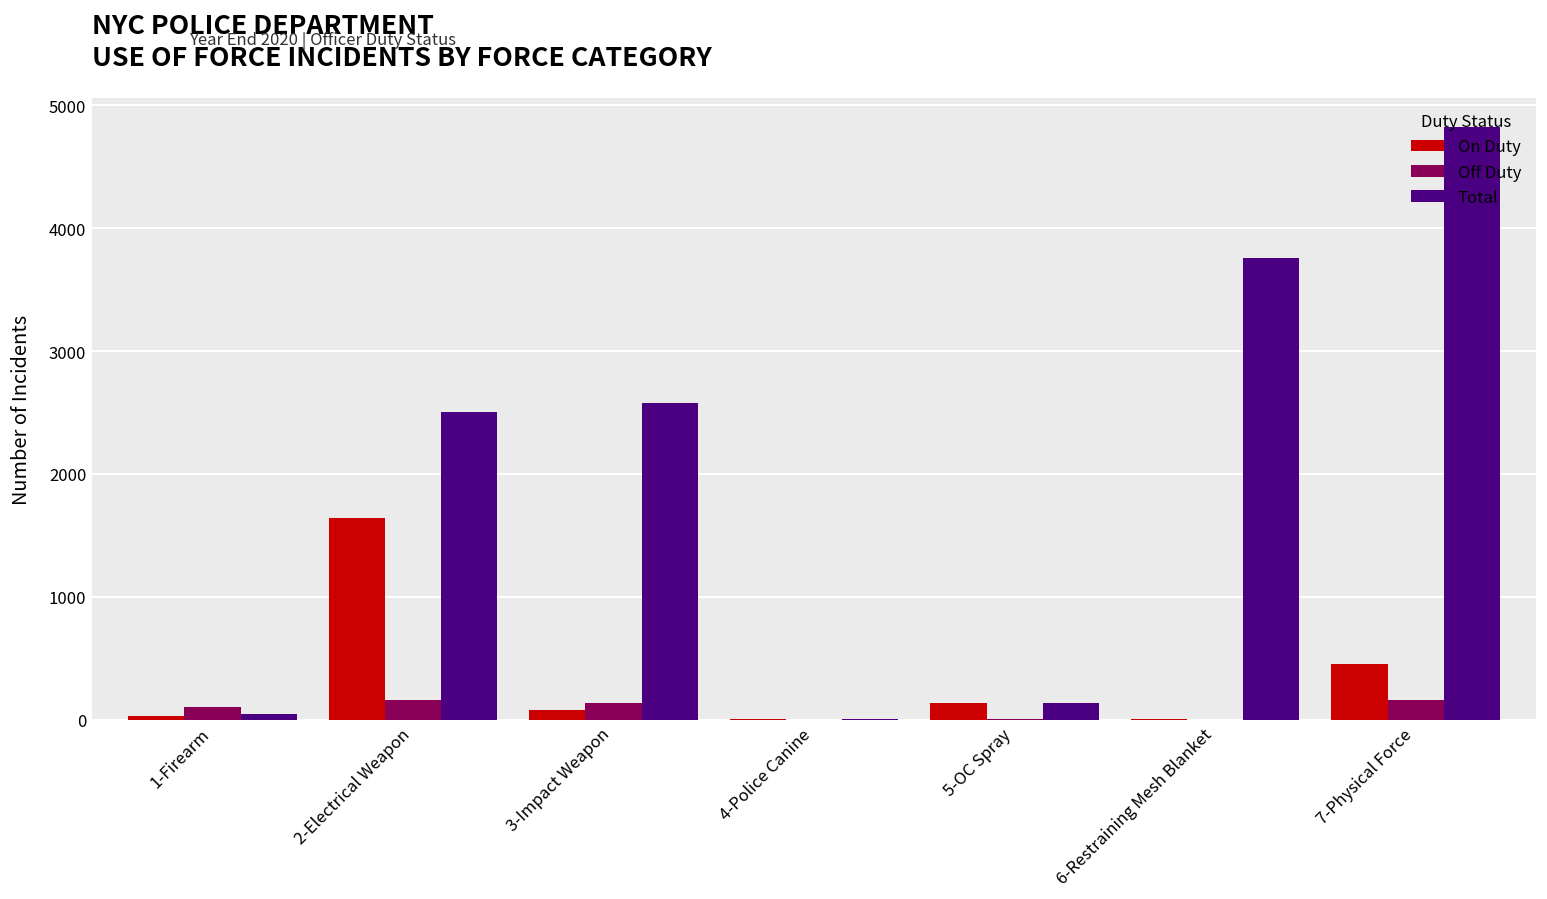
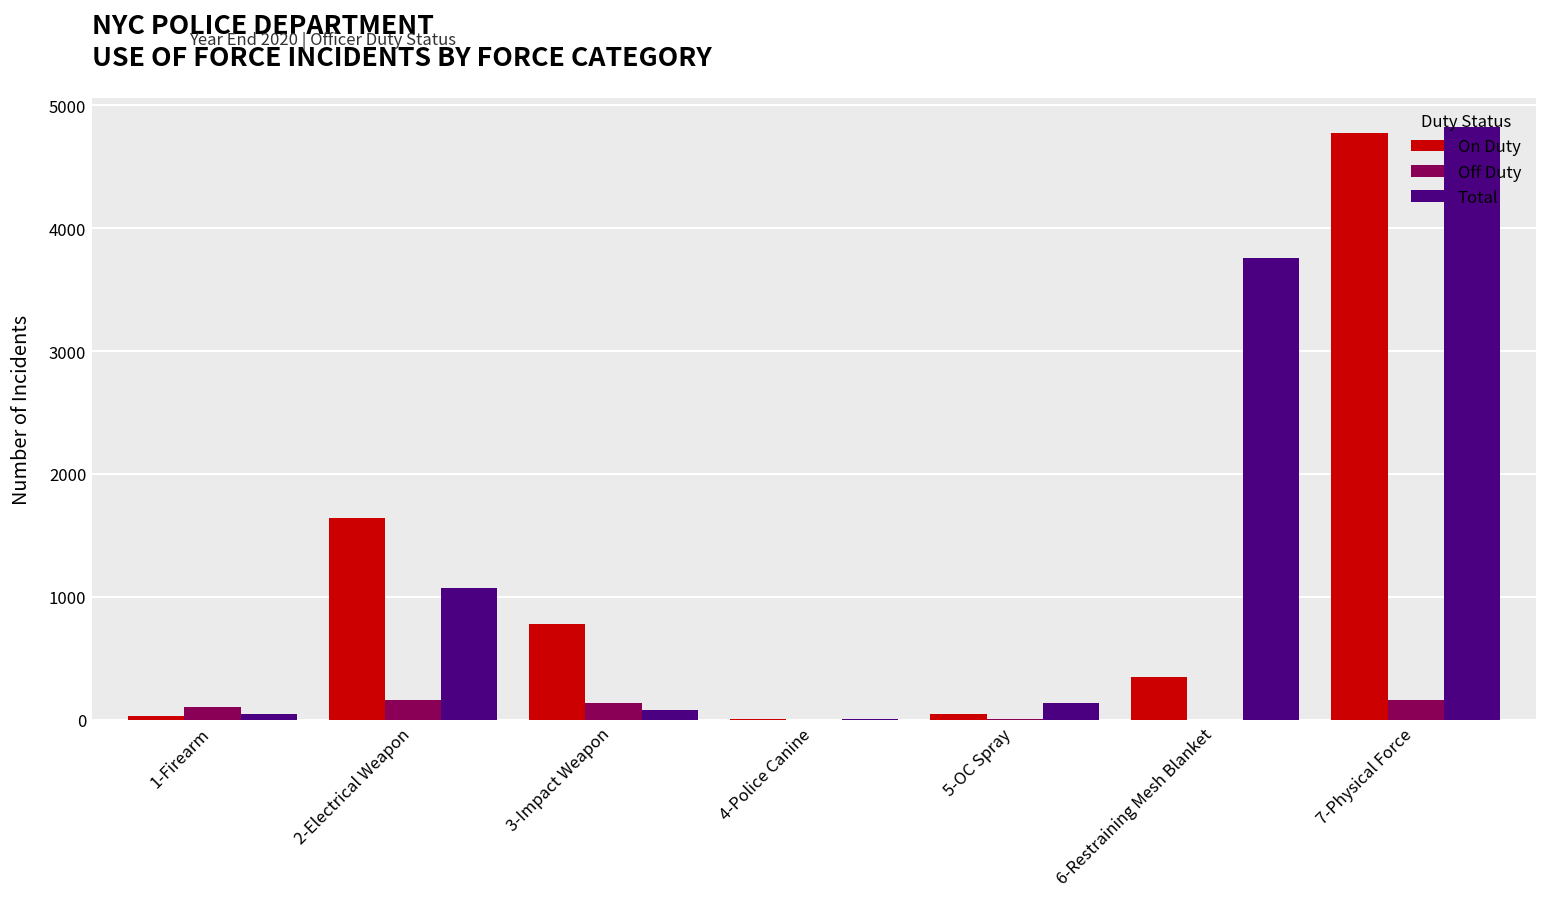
  {
    "On Duty": {
      "1-Firearm": 30,
      "2-Electrical Weapon": 1650,
-     "3-Impact Weapon": 80,
-     "5-OC Spray": 130,
-     "6-Restraining Mesh Blanket": 10,
-     "7-Physical Force": 450
+     "3-Impact Weapon": 770,
+     "5-OC Spray": 50,
+     "6-Restraining Mesh Blanket": 340,
+     "7-Physical Force": 4770
    },
    "Off Duty": {
      "1-Firearm": 100,
      "2-Electrical Weapon": 160,
      "3-Impact Weapon": 130,
      "4-Police Canine": 0,
      "6-Restraining Mesh Blanket": 0,
      "7-Physical Force": 160
    },
    "Total": {
      "1-Firearm": 40,
-     "2-Electrical Weapon": 2500,
-     "3-Impact Weapon": 2580,
+     "2-Electrical Weapon": 1070,
+     "3-Impact Weapon": 80,
      "5-OC Spray": 130,
      "6-Restraining Mesh Blanket": 3760,
      "7-Physical Force": 4820
    }
  }
